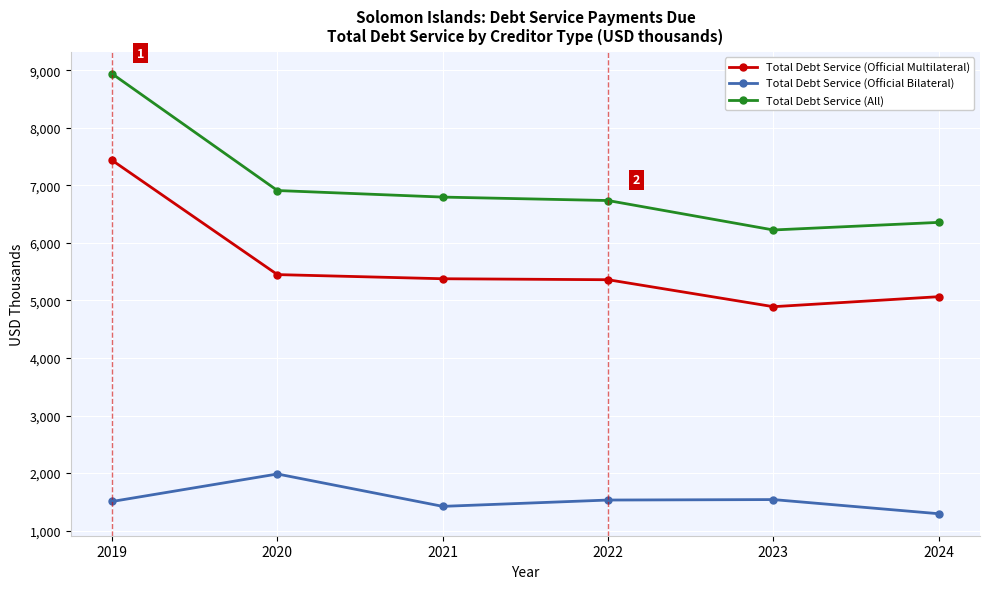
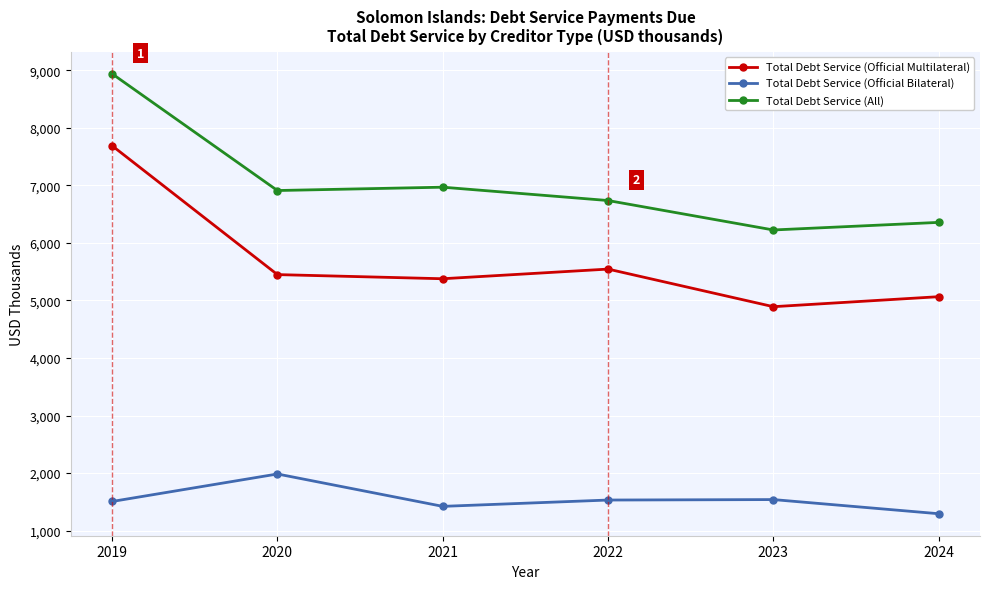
  {
    "Total Debt Service (Official Multilateral)": {
-     "2019": "7,400",
+     "2019": "7,700",
      "2020": "5,500",
      "2021": "5,400",
-     "2022": "5,400",
+     "2022": "5,500",
      "2023": "4,900",
      "2024": "5,100"
    },
    "Total Debt Service (Official Bilateral)": {
      "2019": "1,500",
      "2020": "2,000",
      "2021": "1,400",
      "2022": "1,500",
      "2023": "1,500",
      "2024": "1,300"
    },
    "Total Debt Service (All)": {
      "2019": "8,900",
      "2020": "6,900",
-     "2021": "6,800",
+     "2021": "7,000",
      "2022": "6,700",
      "2023": "6,200",
      "2024": "6,400"
    }
  }
